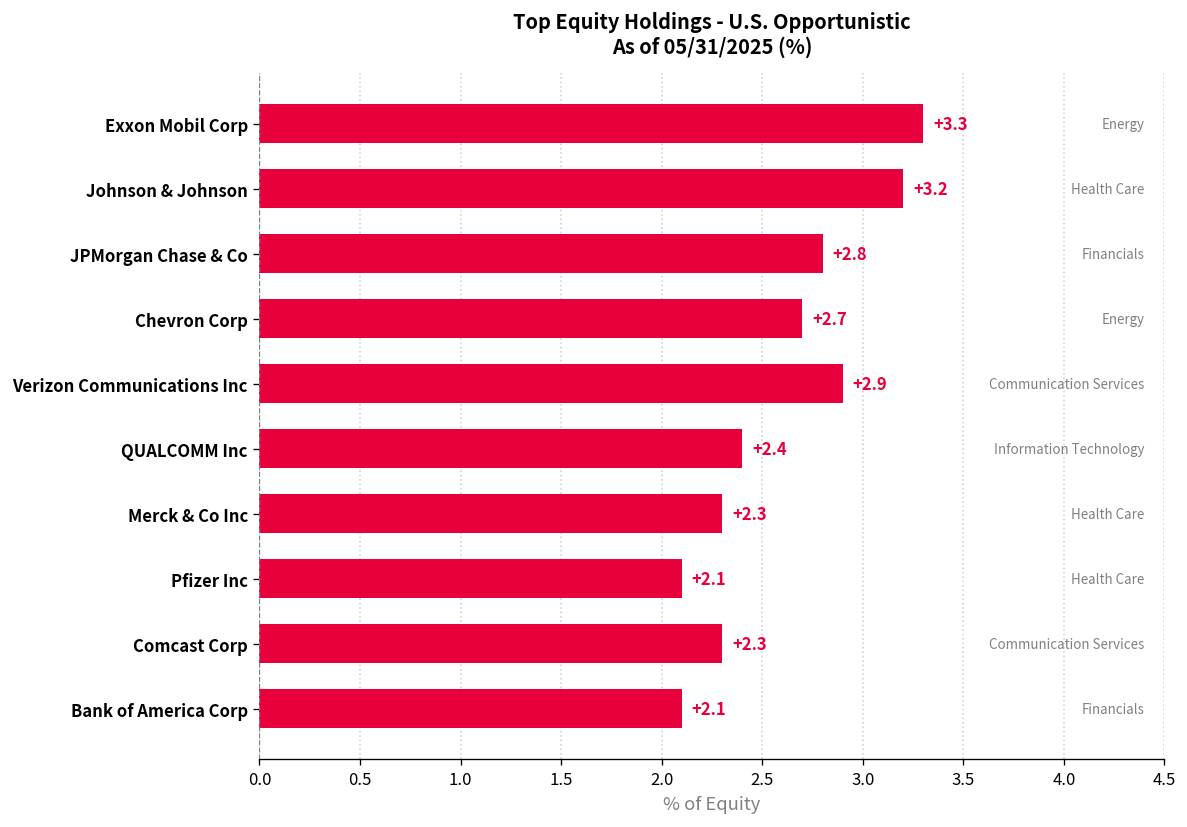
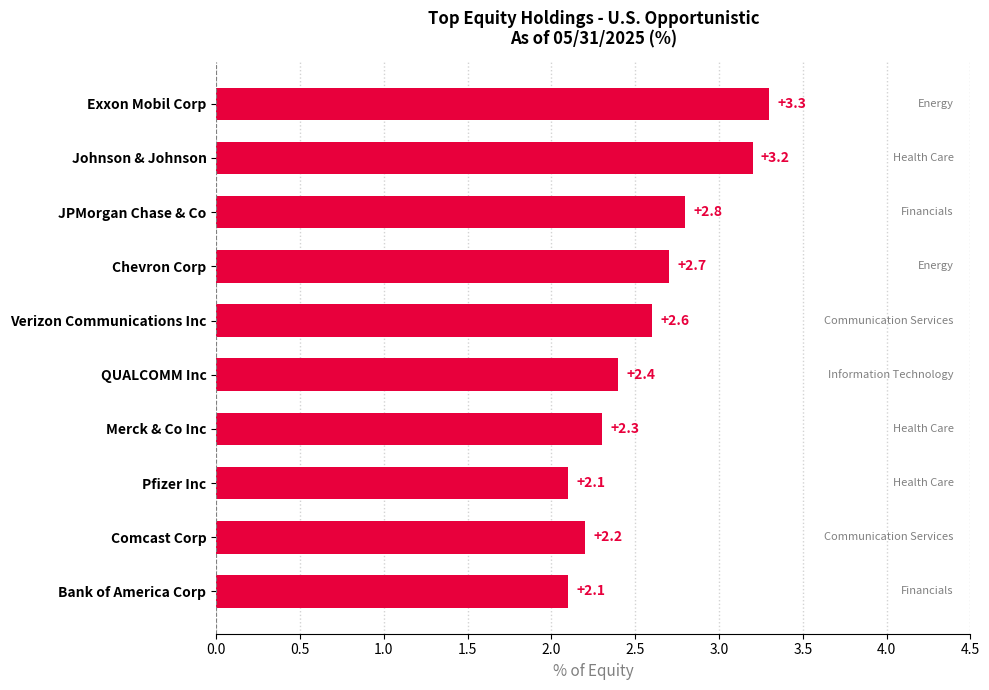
  {
    "Exxon Mobil Corp": "+3.3",
    "Johnson & Johnson": "+3.2",
    "JPMorgan Chase & Co": "+2.8",
    "Chevron Corp": "+2.7",
-   "Verizon Communications Inc": "+2.9",
+   "Verizon Communications Inc": "+2.6",
    "QUALCOMM Inc": "+2.4",
    "Merck & Co Inc": "+2.3",
    "Pfizer Inc": "+2.1",
-   "Comcast Corp": "+2.3",
+   "Comcast Corp": "+2.2",
    "Bank of America Corp": "+2.1"
  }
